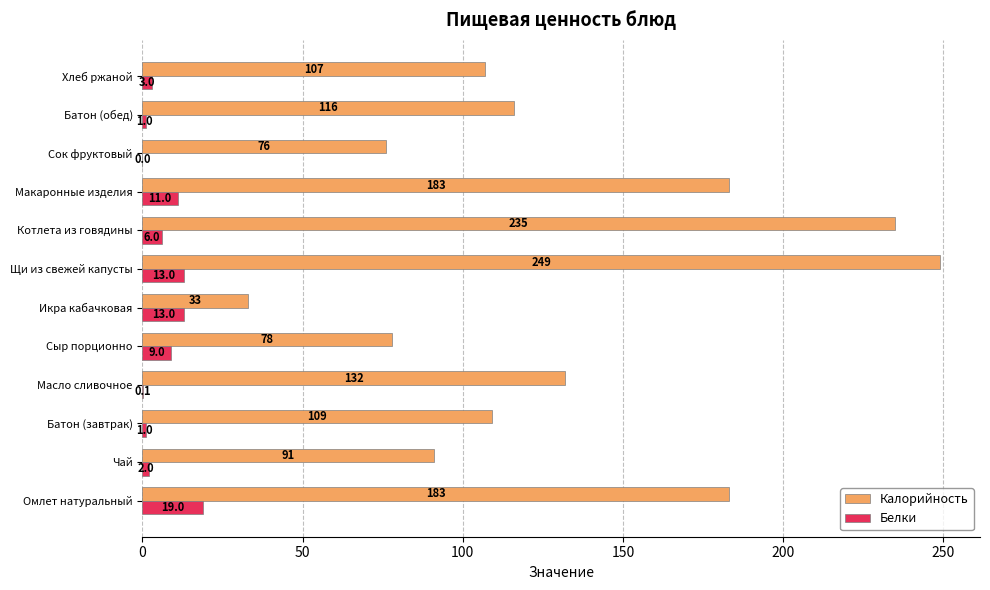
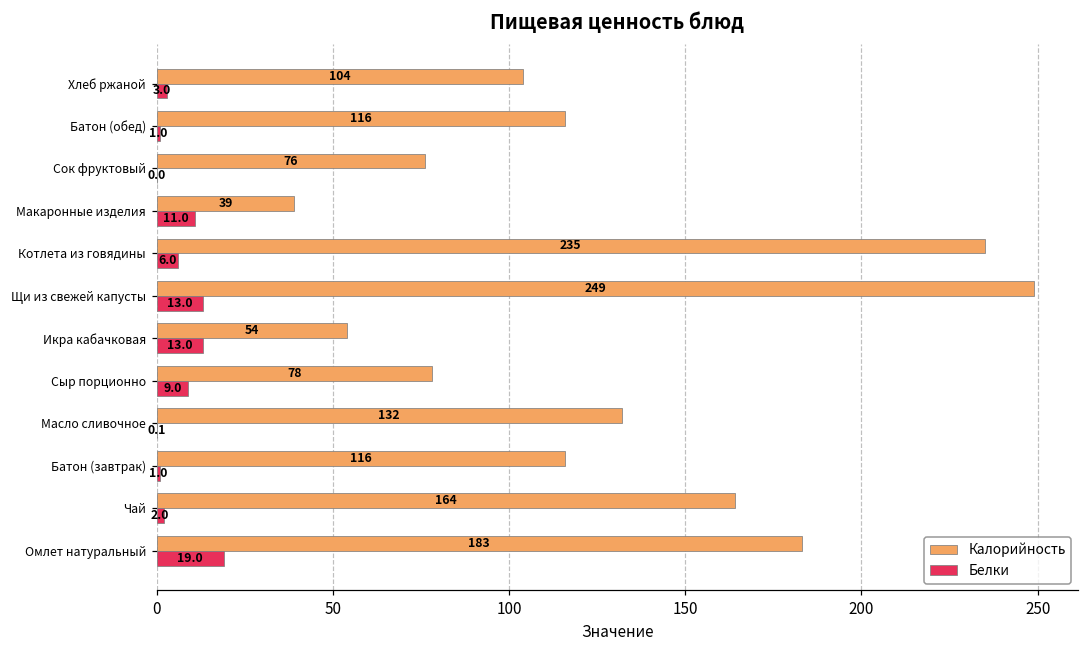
  {
    "Калорийность": {
-     "Хлеб ржаной": 107,
+     "Хлеб ржаной": 104,
      "Батон (обед)": 116,
      "Сок фруктовый": 76,
-     "Макаронные изделия": 183,
+     "Макаронные изделия": 39,
      "Котлета из говядины": 235,
      "Щи из свежей капусты": 249,
-     "Икра кабачковая": 33,
+     "Икра кабачковая": 54,
      "Сыр порционно": 78,
      "Масло сливочное": 132,
-     "Батон (завтрак)": 109,
-     "Чай": 91,
+     "Батон (завтрак)": 116,
+     "Чай": 164,
      "Омлет натуральный": 183
    },
    "Белки": {
      "Хлеб ржаной": 3.0,
      "Батон (обед)": 1.0,
      "Сок фруктовый": 0.0,
      "Макаронные изделия": 11.0,
      "Котлета из говядины": 6.0,
      "Щи из свежей капусты": 13.0,
      "Икра кабачковая": 13.0,
      "Сыр порционно": 9.0,
      "Масло сливочное": 0.1,
      "Батон (завтрак)": 1.0,
      "Чай": 2.0,
      "Омлет натуральный": 19.0
    }
  }
